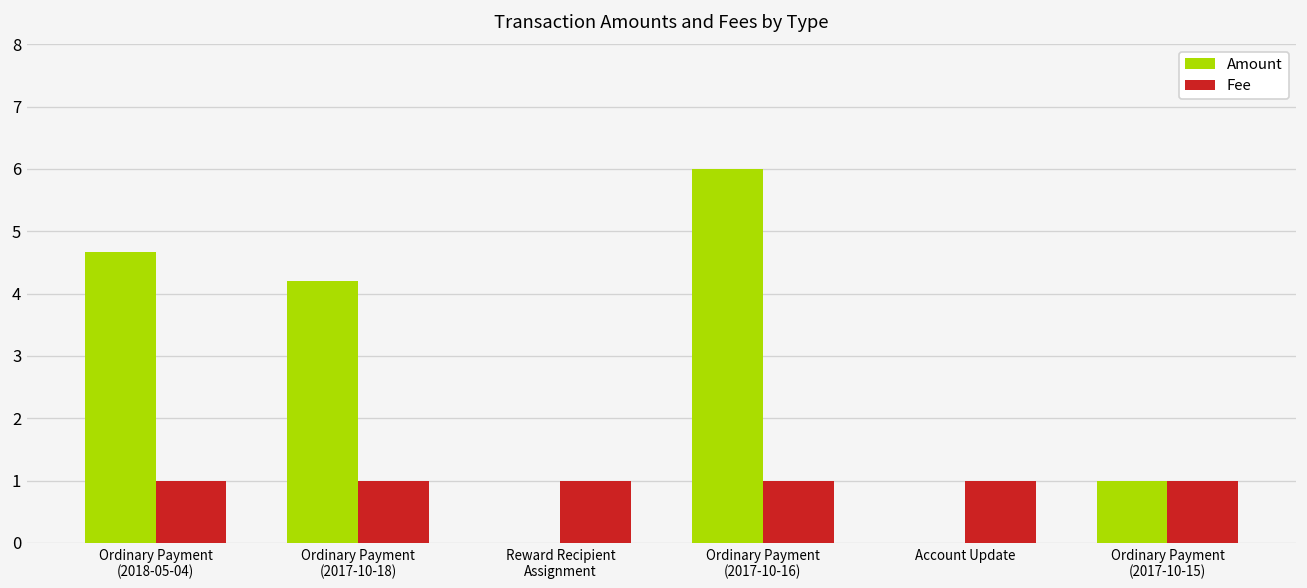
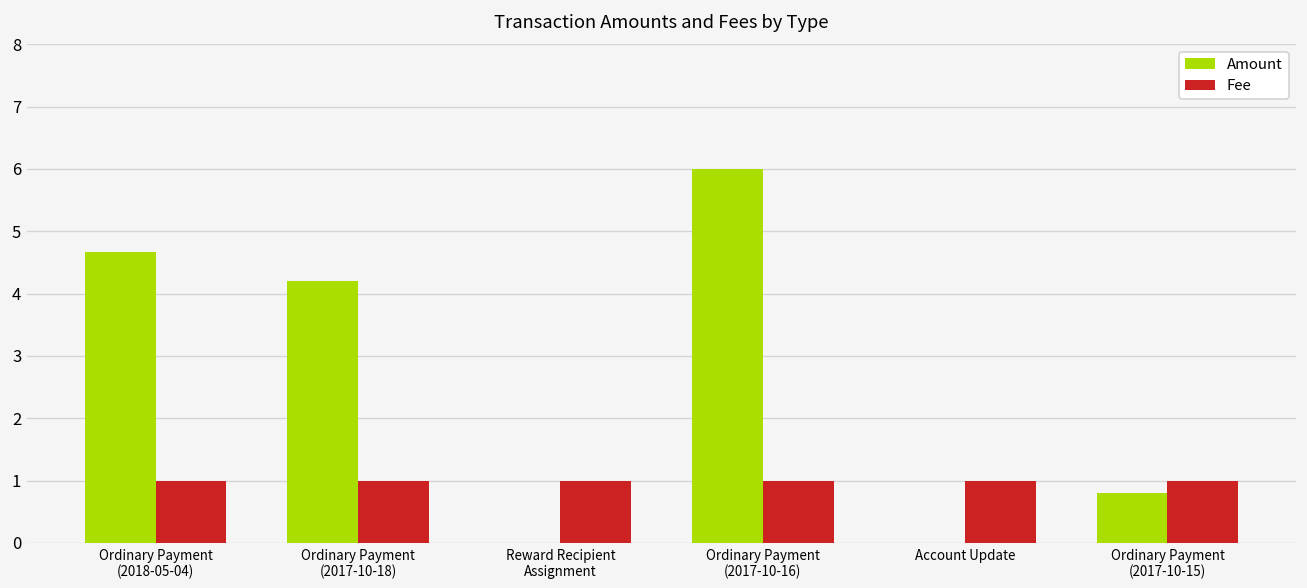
  {
    "Amount": {
      "Ordinary Payment (2018-05-04)": 4.7,
      "Ordinary Payment (2017-10-18)": 4.2,
      "Reward Recipient Assignment": 0.0,
      "Ordinary Payment (2017-10-16)": 6.0,
      "Account Update": 0.0,
-     "Ordinary Payment (2017-10-15)": 1.0
+     "Ordinary Payment (2017-10-15)": 0.8
    },
    "Fee": {
      "Ordinary Payment (2018-05-04)": 1.0,
      "Ordinary Payment (2017-10-18)": 1.0,
      "Reward Recipient Assignment": 1.0,
      "Ordinary Payment (2017-10-16)": 1.0,
      "Account Update": 1.0,
      "Ordinary Payment (2017-10-15)": 1.0
    }
  }
